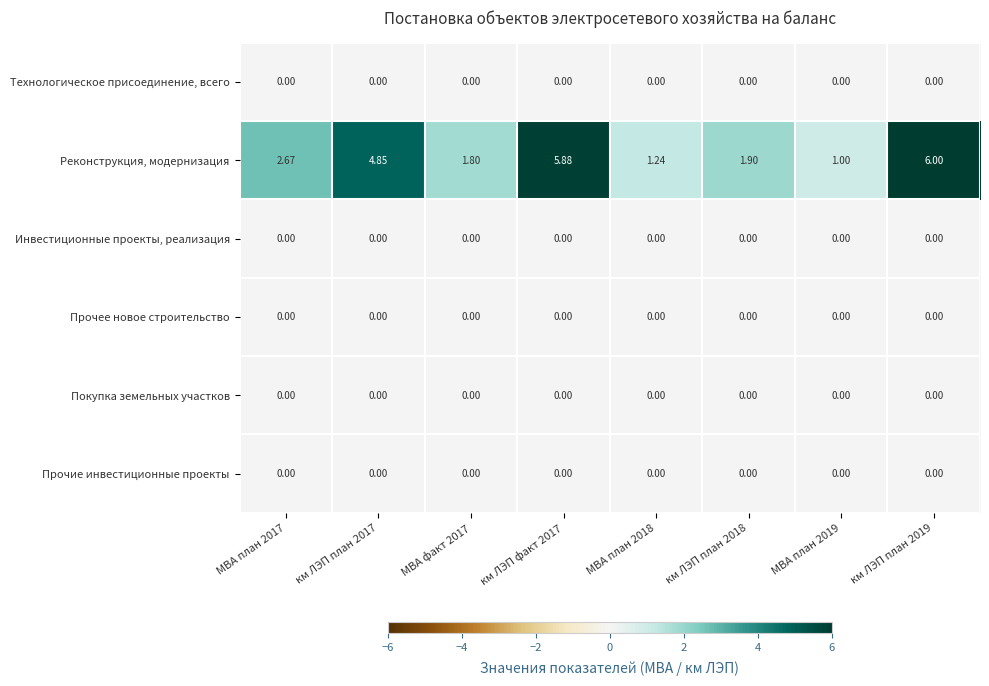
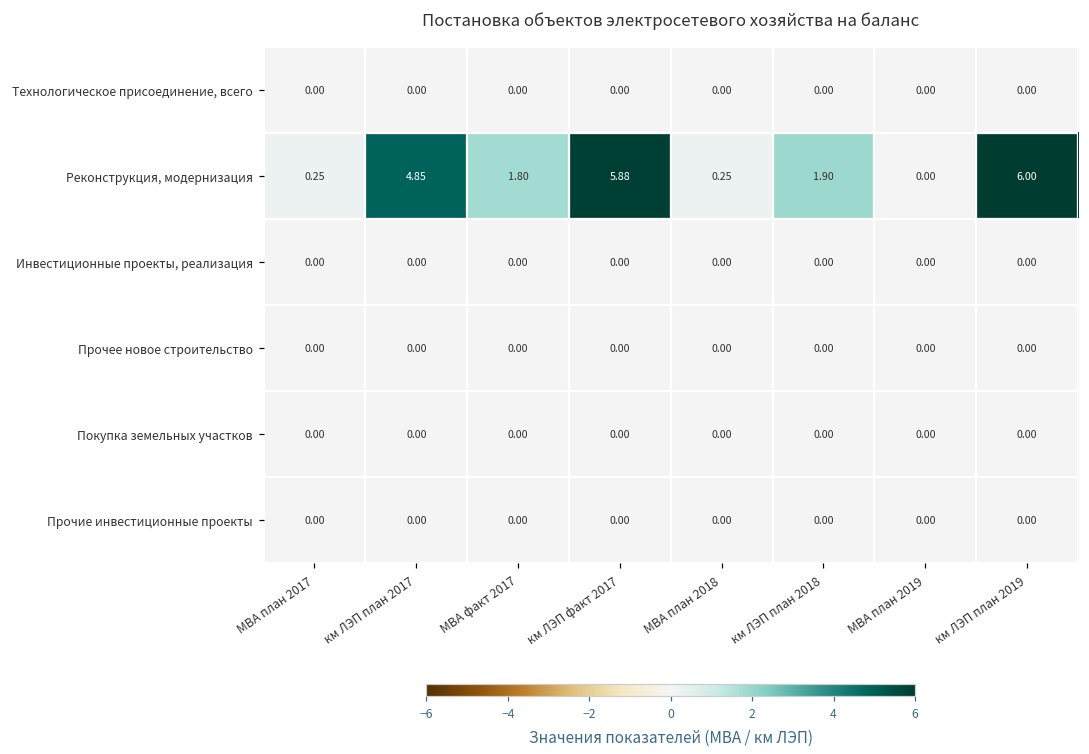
  {
    "Технологическое присоединение, всего": {
      "МВА план 2017": 0.00,
      "км ЛЭП план 2017": 0.00,
      "МВА факт 2017": 0.00,
      "км ЛЭП факт 2017": 0.00,
      "МВА план 2018": 0.00,
      "км ЛЭП план 2018": 0.00,
      "МВА план 2019": 0.00,
      "км ЛЭП план 2019": 0.00
    },
    "Реконструкция, модернизация": {
-     "МВА план 2017": 2.67,
+     "МВА план 2017": 0.25,
      "км ЛЭП план 2017": 4.85,
      "МВА факт 2017": 1.80,
      "км ЛЭП факт 2017": 5.88,
-     "МВА план 2018": 1.24,
+     "МВА план 2018": 0.25,
      "км ЛЭП план 2018": 1.90,
-     "МВА план 2019": 1.00,
+     "МВА план 2019": 0.00,
      "км ЛЭП план 2019": 6.00
    },
    "Инвестиционные проекты, реализация": {
      "МВА план 2017": 0.00,
      "км ЛЭП план 2017": 0.00,
      "МВА факт 2017": 0.00,
      "км ЛЭП факт 2017": 0.00,
      "МВА план 2018": 0.00,
      "км ЛЭП план 2018": 0.00,
      "МВА план 2019": 0.00,
      "км ЛЭП план 2019": 0.00
    },
    "Прочее новое строительство": {
      "МВА план 2017": 0.00,
      "км ЛЭП план 2017": 0.00,
      "МВА факт 2017": 0.00,
      "км ЛЭП факт 2017": 0.00,
      "МВА план 2018": 0.00,
      "км ЛЭП план 2018": 0.00,
      "МВА план 2019": 0.00,
      "км ЛЭП план 2019": 0.00
    },
    "Покупка земельных участков": {
      "МВА план 2017": 0.00,
      "км ЛЭП план 2017": 0.00,
      "МВА факт 2017": 0.00,
      "км ЛЭП факт 2017": 0.00,
      "МВА план 2018": 0.00,
      "км ЛЭП план 2018": 0.00,
      "МВА план 2019": 0.00,
      "км ЛЭП план 2019": 0.00
    },
    "Прочие инвестиционные проекты": {
      "МВА план 2017": 0.00,
      "км ЛЭП план 2017": 0.00,
      "МВА факт 2017": 0.00,
      "км ЛЭП факт 2017": 0.00,
      "МВА план 2018": 0.00,
      "км ЛЭП план 2018": 0.00,
      "МВА план 2019": 0.00,
      "км ЛЭП план 2019": 0.00
    }
  }
